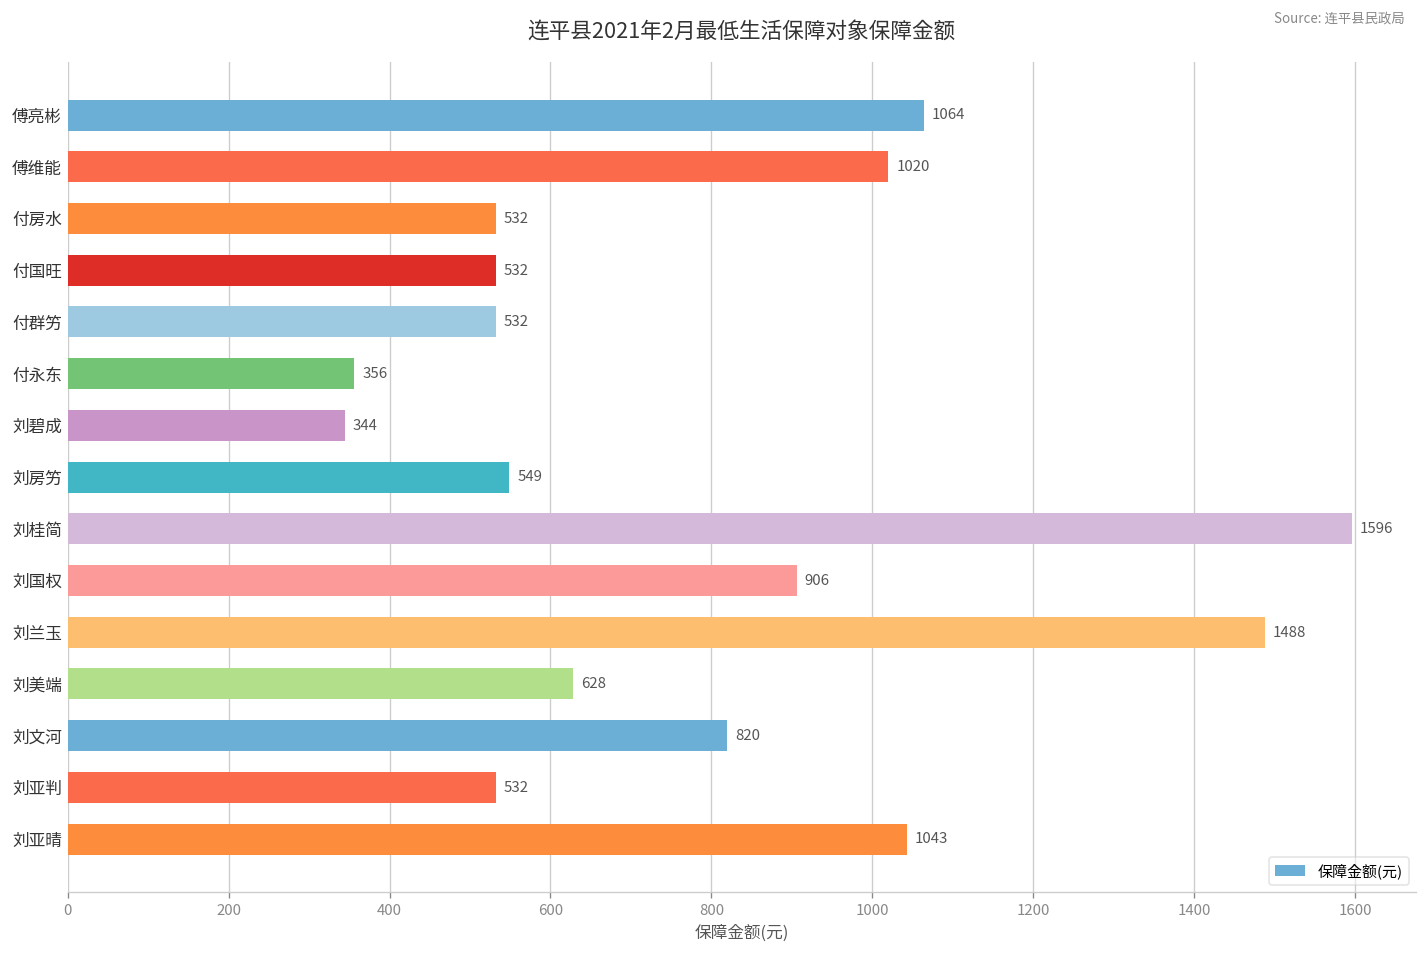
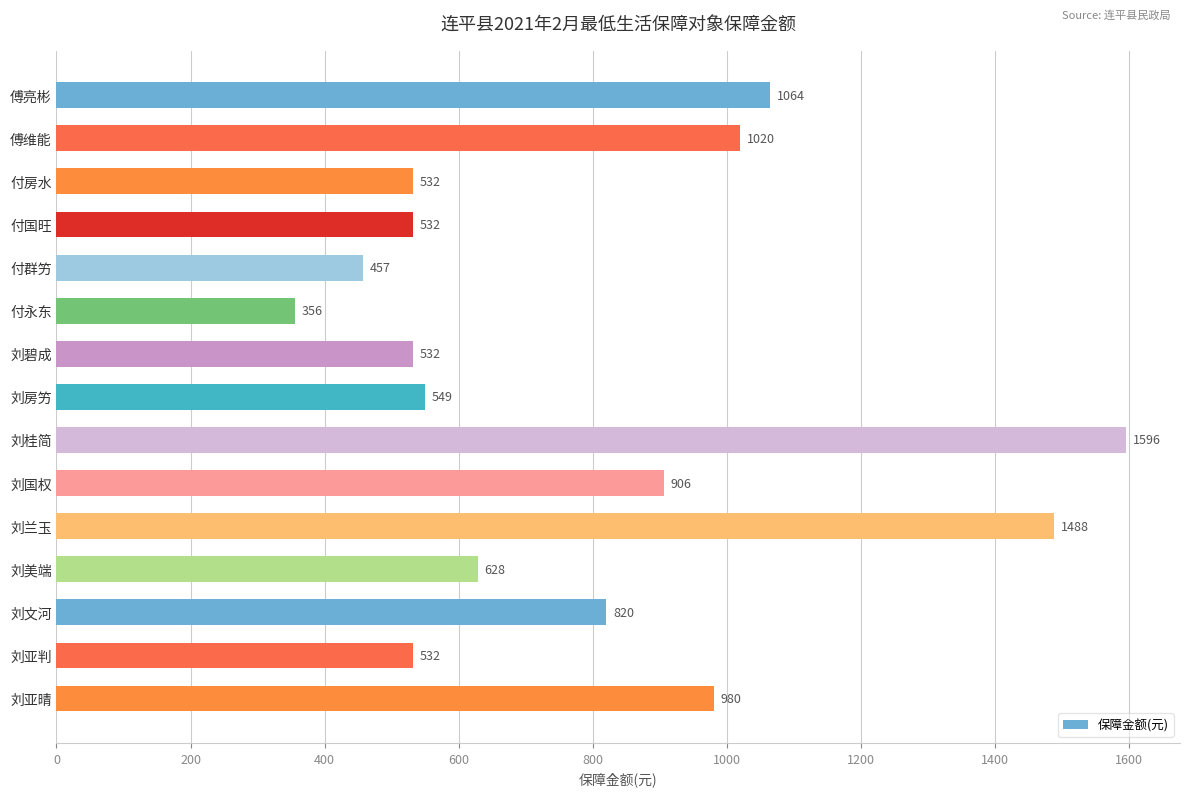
  {
    "傅亮彬": 1064,
    "傅维能": 1020,
    "付房水": 532,
    "付国旺": 532,
-   "付群竻": 532,
+   "付群竻": 457,
    "付永东": 356,
-   "刘碧成": 344,
+   "刘碧成": 532,
    "刘房竻": 549,
    "刘桂简": 1596,
    "刘国权": 906,
    "刘兰玉": 1488,
    "刘美端": 628,
    "刘文河": 820,
    "刘亚判": 532,
-   "刘亚晴": 1043
+   "刘亚晴": 980
  }
